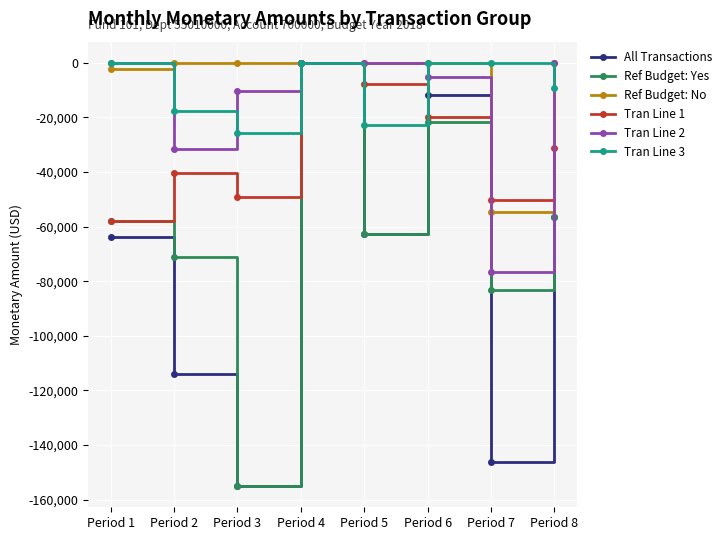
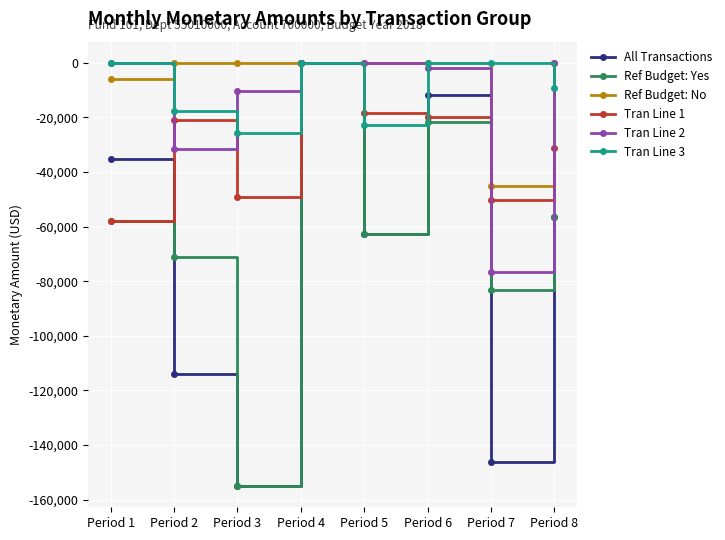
  {
    "All Transactions": {
-     "Period 1": "-64,000",
+     "Period 1": "-35,000",
      "Period 2": "-114,000",
      "Period 6": "-12,000",
      "Period 7": "-146,000"
    },
    "Ref Budget: No": {
-     "Period 1": "-2,000",
+     "Period 1": "-6,000",
      "Period 2": "0",
      "Period 3": "0",
-     "Period 7": "-55,000"
+     "Period 7": "-45,000"
    },
    "Tran Line 1": {
-     "Period 2": "-41,000",
+     "Period 2": "-21,000",
      "Period 3": "-49,000",
-     "Period 5": "-8,000",
+     "Period 5": "-18,000",
      "Period 6": "-20,000",
      "Period 7": "-50,000",
      "Period 8": "-31,000"
    },
    "Tran Line 2": {
      "Period 2": "-31,000",
      "Period 3": "-10,000",
-     "Period 6": "-5,000",
+     "Period 6": "-2,000",
      "Period 7": "-77,000"
    }
  }
